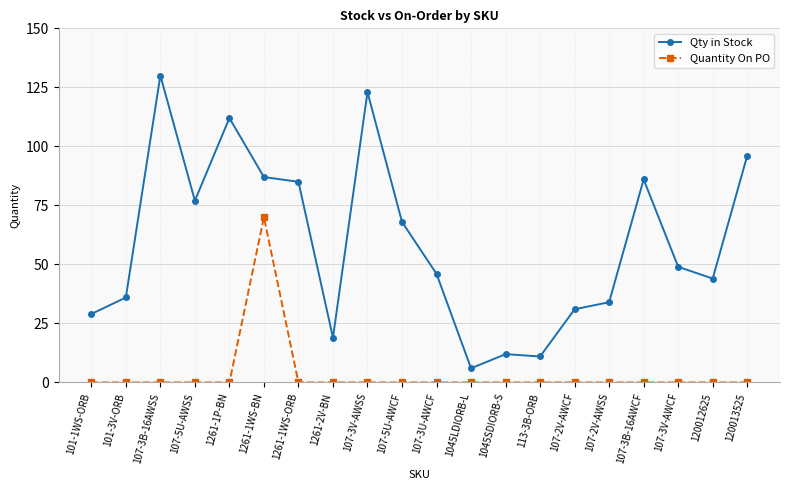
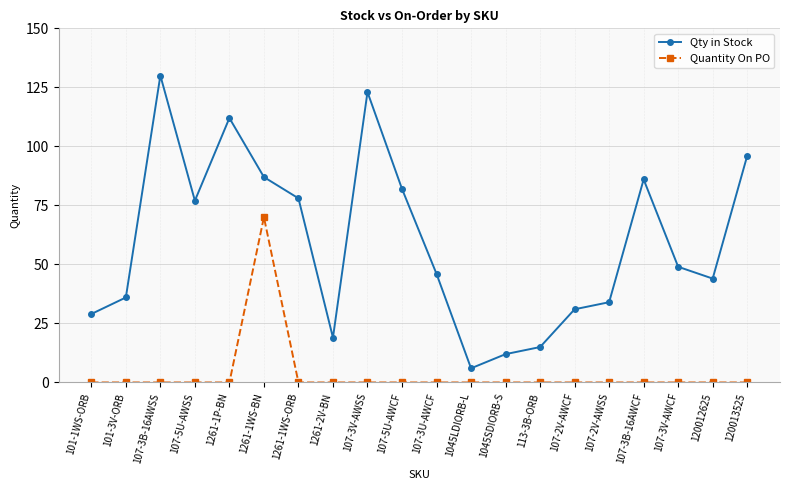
  {
    "Qty in Stock": {
      "101-1WS-ORB": 29,
      "101-3V-ORB": 36,
      "107-3B-16AWSS": 130,
      "107-5U-AWSS": 77,
      "1261-1P-BN": 112,
      "1261-1WS-BN": 87,
-     "1261-1WS-ORB": 85,
+     "1261-1WS-ORB": 78,
      "1261-2V-BN": 19,
      "107-3V-AWSS": 123,
-     "107-5U-AWCF": 68,
+     "107-5U-AWCF": 82,
      "107-3U-AWCF": 46,
      "1045LDIORB-L": 6,
      "1045SDIORB-S": 12,
-     "113-3B-ORB": 11,
+     "113-3B-ORB": 15,
      "107-2V-AWCF": 31,
      "107-2V-AWSS": 34,
      "107-3B-16AWCF": 86,
      "107-3V-AWCF": 49,
      "120012625": 44,
      "120013525": 96
    },
    "Quantity On PO": {
      "101-1WS-ORB": 0,
      "101-3V-ORB": 0,
      "107-3B-16AWSS": 0,
      "107-5U-AWSS": 0,
      "1261-1P-BN": 0,
      "1261-1WS-BN": 70,
      "1261-1WS-ORB": 0,
      "1261-2V-BN": 0,
      "107-3V-AWSS": 0,
      "107-5U-AWCF": 0,
      "107-3U-AWCF": 0,
      "1045LDIORB-L": 0,
      "1045SDIORB-S": 0,
      "113-3B-ORB": 0,
      "107-2V-AWCF": 0,
      "107-2V-AWSS": 0,
      "107-3B-16AWCF": 0,
      "107-3V-AWCF": 0,
      "120012625": 0,
      "120013525": 0
    }
  }
